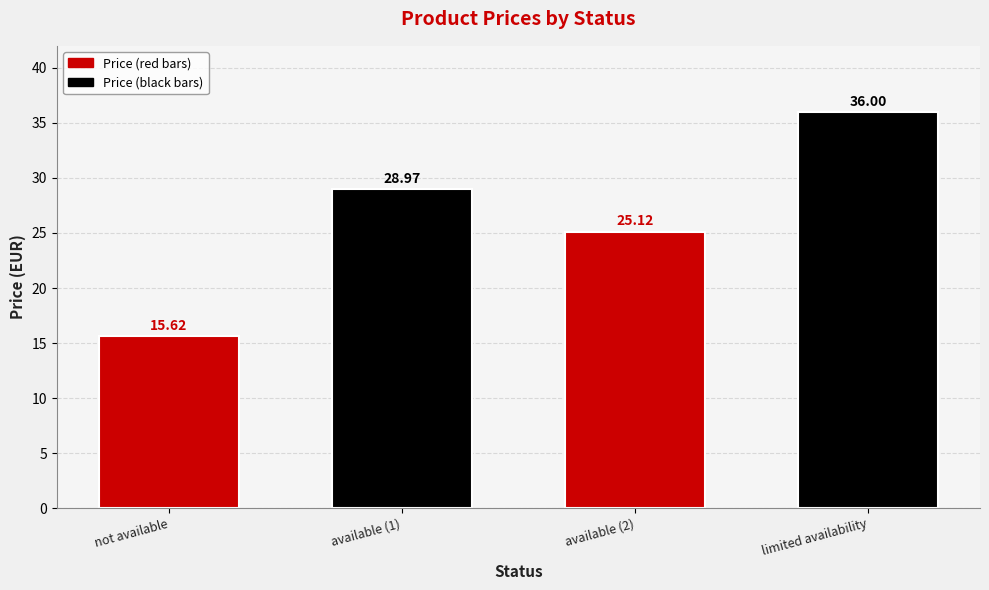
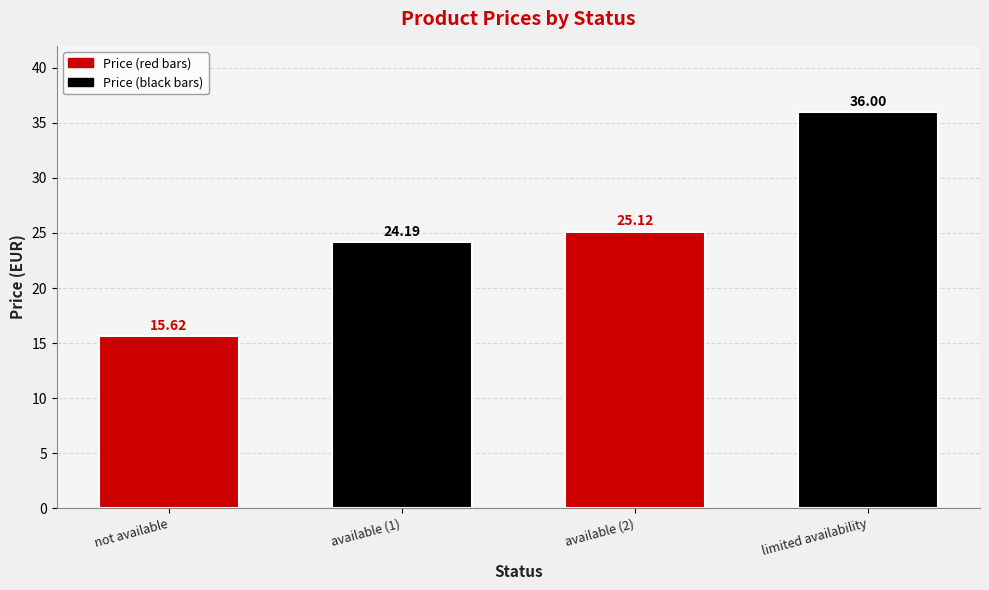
  {
    "not available": 15.62,
-   "available (1)": 28.97,
+   "available (1)": 24.19,
    "available (2)": 25.12,
    "limited availability": 36.00
  }
